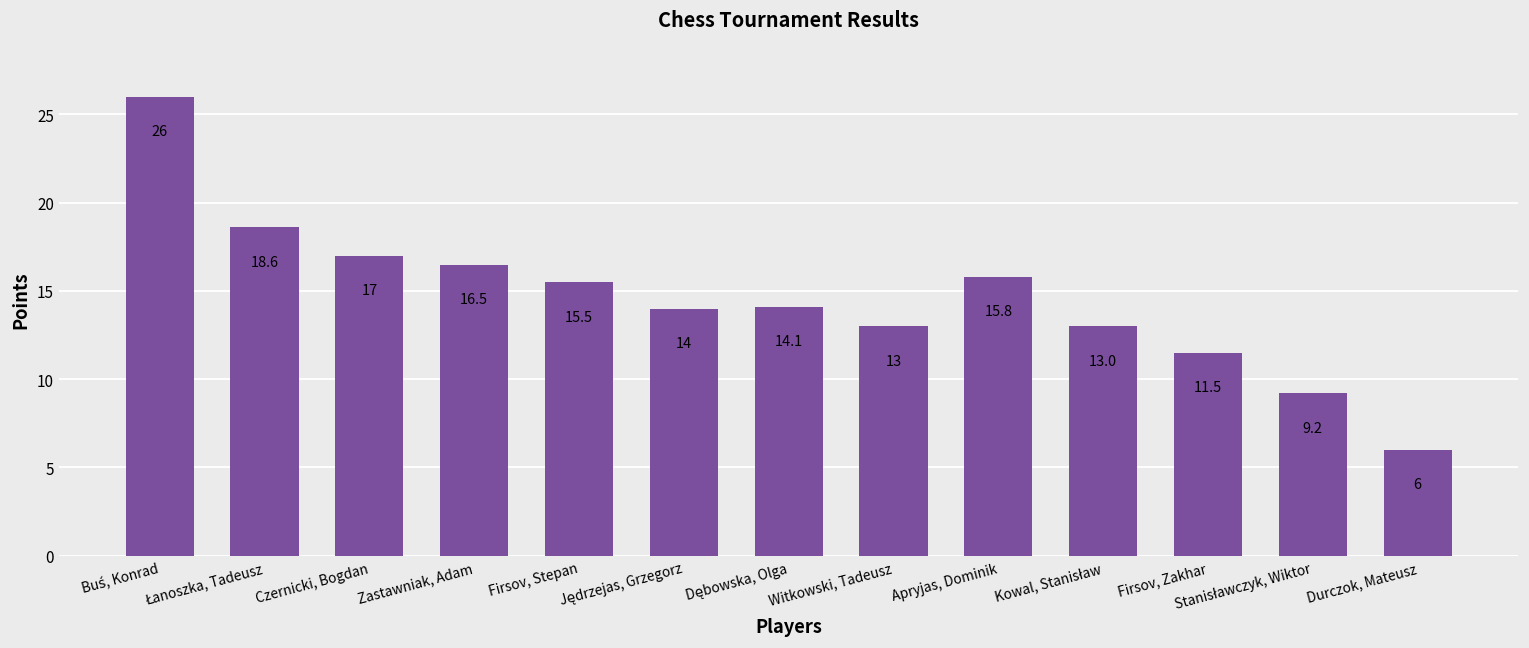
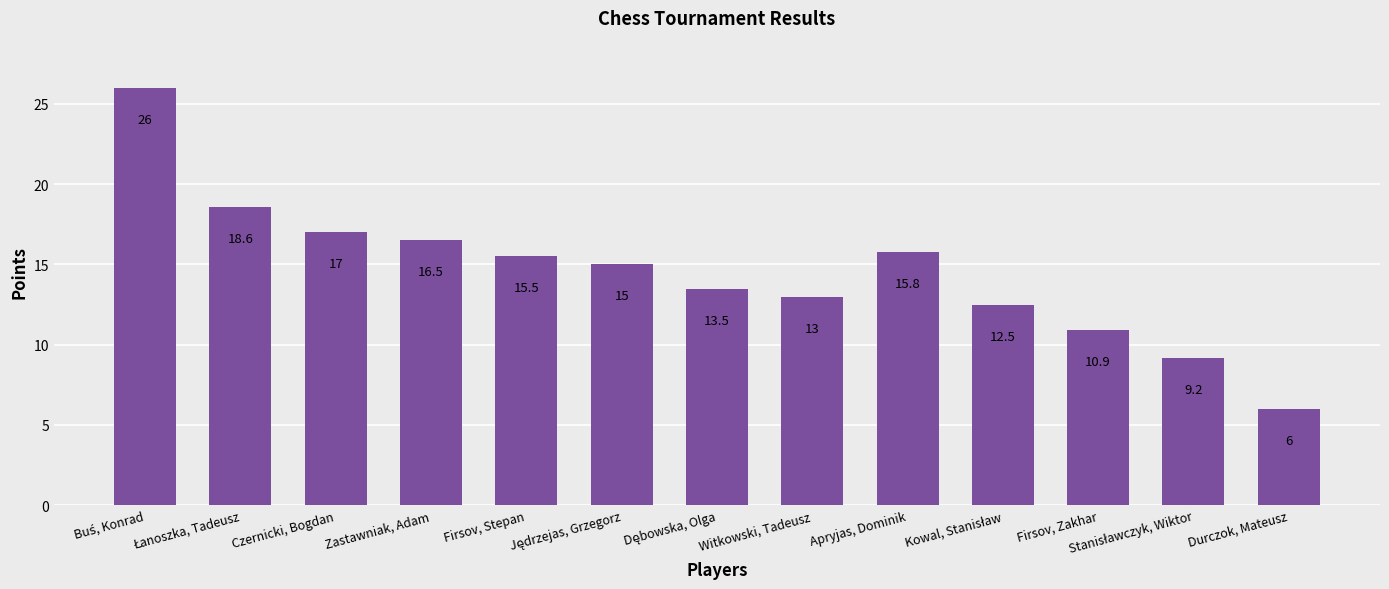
  {
    "Buś, Konrad": 26,
    "Łanoszka, Tadeusz": 18.6,
    "Czernicki, Bogdan": 17,
    "Zastawniak, Adam": 16.5,
    "Firsov, Stepan": 15.5,
-   "Jędrzejas, Grzegorz": 14,
-   "Dębowska, Olga": 14.1,
+   "Jędrzejas, Grzegorz": 15,
+   "Dębowska, Olga": 13.5,
    "Witkowski, Tadeusz": 13,
    "Apryjas, Dominik": 15.8,
-   "Kowal, Stanisław": 13.0,
-   "Firsov, Zakhar": 11.5,
+   "Kowal, Stanisław": 12.5,
+   "Firsov, Zakhar": 10.9,
    "Stanisławczyk, Wiktor": 9.2,
    "Durczok, Mateusz": 6
  }
